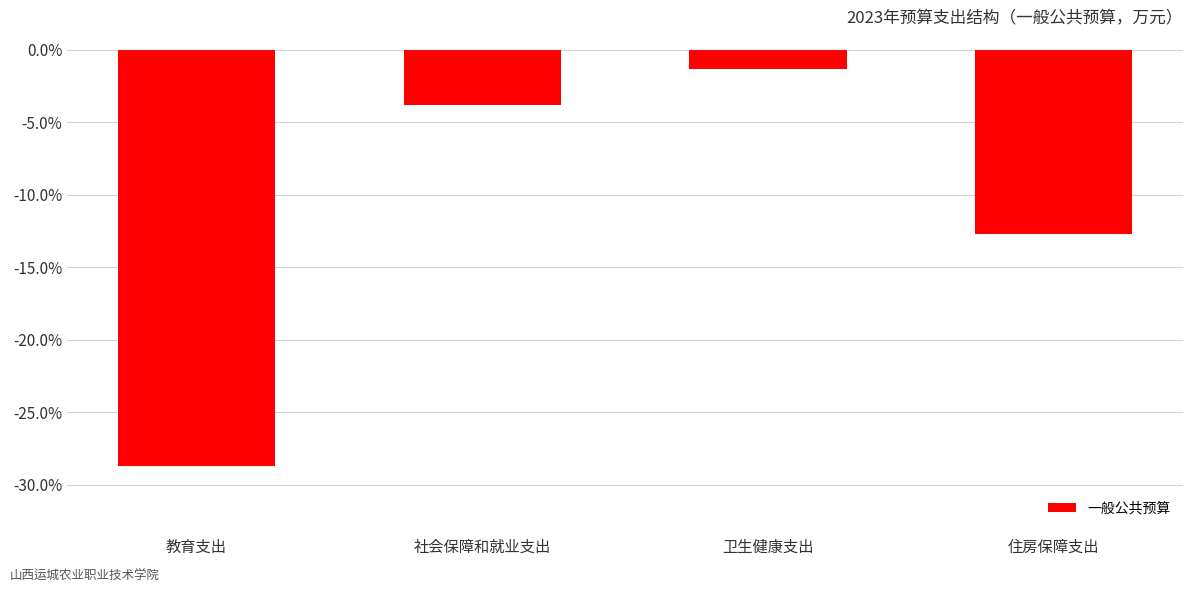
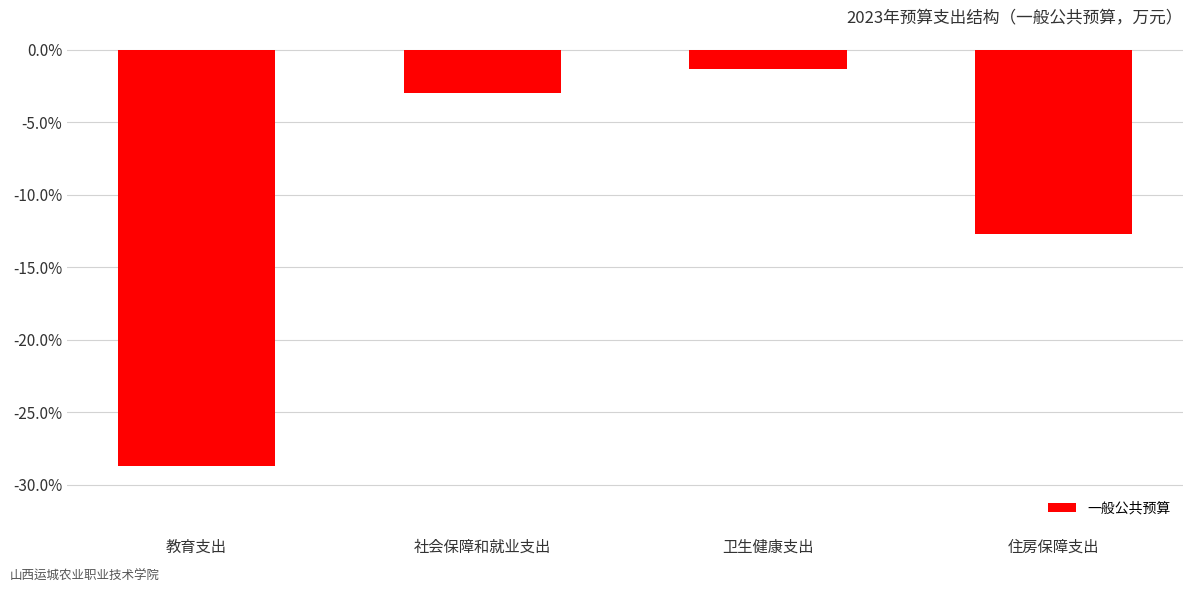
  {
    "教育支出": "-28.7%",
-   "社会保障和就业支出": "-3.8%",
+   "社会保障和就业支出": "-3.0%",
    "卫生健康支出": "-1.3%",
    "住房保障支出": "-12.7%"
  }
